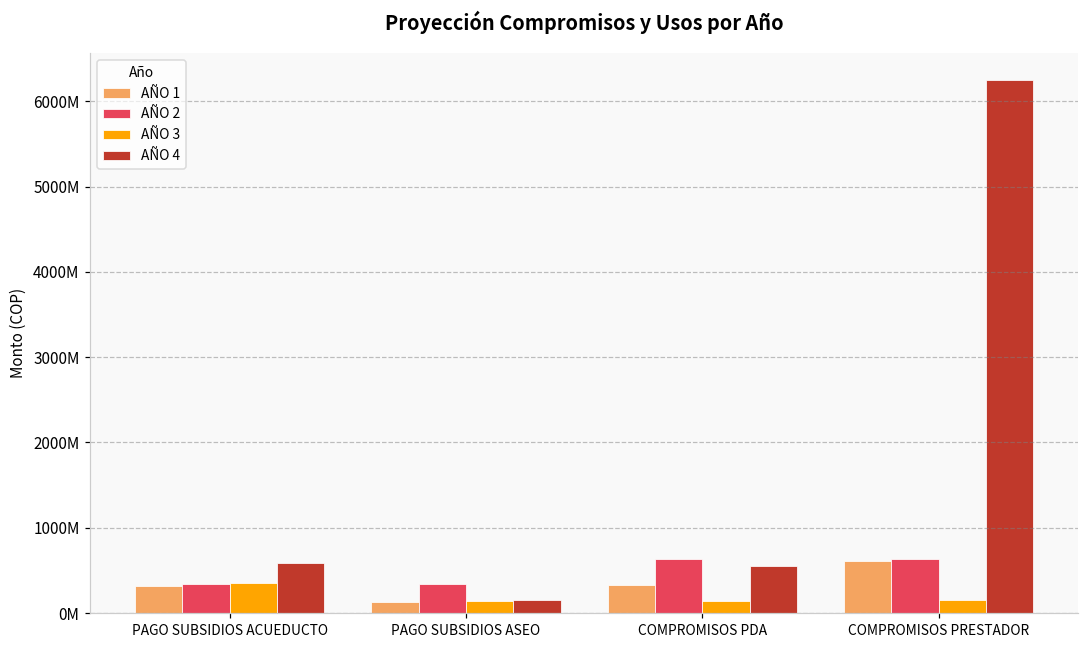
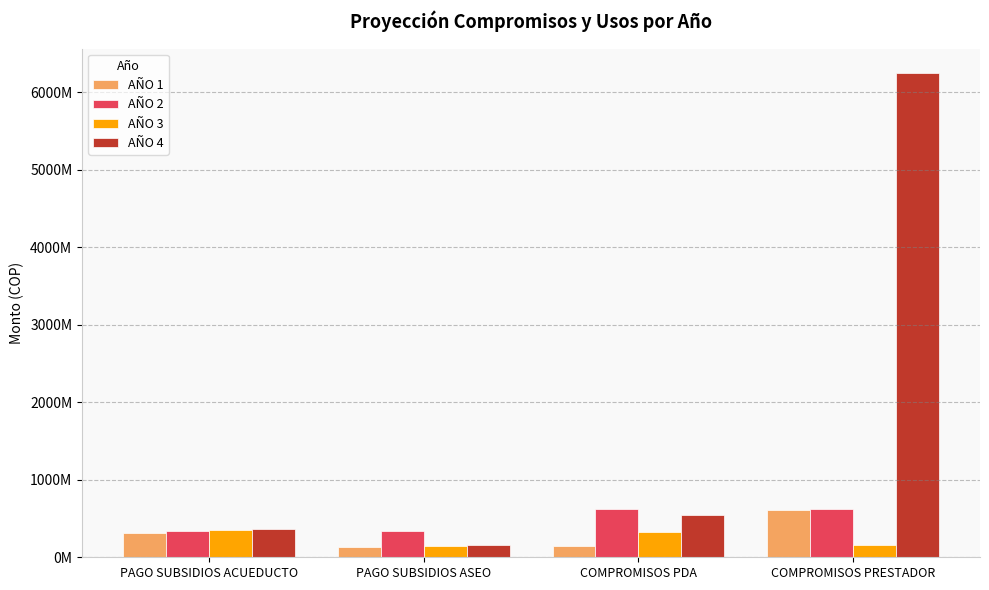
  {
    "AÑO 1": {
      "PAGO SUBSIDIOS ACUEDUCTO": 300000000,
      "PAGO SUBSIDIOS ASEO": 100000000,
-     "COMPROMISOS PDA": 300000000,
+     "COMPROMISOS PDA": 100000000,
      "COMPROMISOS PRESTADOR": 600000000
    },
    "AÑO 2": {
      "PAGO SUBSIDIOS ACUEDUCTO": 300000000,
      "PAGO SUBSIDIOS ASEO": 300000000,
      "COMPROMISOS PDA": 600000000,
      "COMPROMISOS PRESTADOR": 600000000
    },
    "AÑO 3": {
      "PAGO SUBSIDIOS ACUEDUCTO": 400000000,
      "PAGO SUBSIDIOS ASEO": 100000000,
-     "COMPROMISOS PDA": 100000000,
+     "COMPROMISOS PDA": 300000000,
      "COMPROMISOS PRESTADOR": 200000000
    },
    "AÑO 4": {
-     "PAGO SUBSIDIOS ACUEDUCTO": 600000000,
+     "PAGO SUBSIDIOS ACUEDUCTO": 400000000,
      "PAGO SUBSIDIOS ASEO": 200000000,
      "COMPROMISOS PDA": 500000000,
      "COMPROMISOS PRESTADOR": 6300000000
    }
  }
